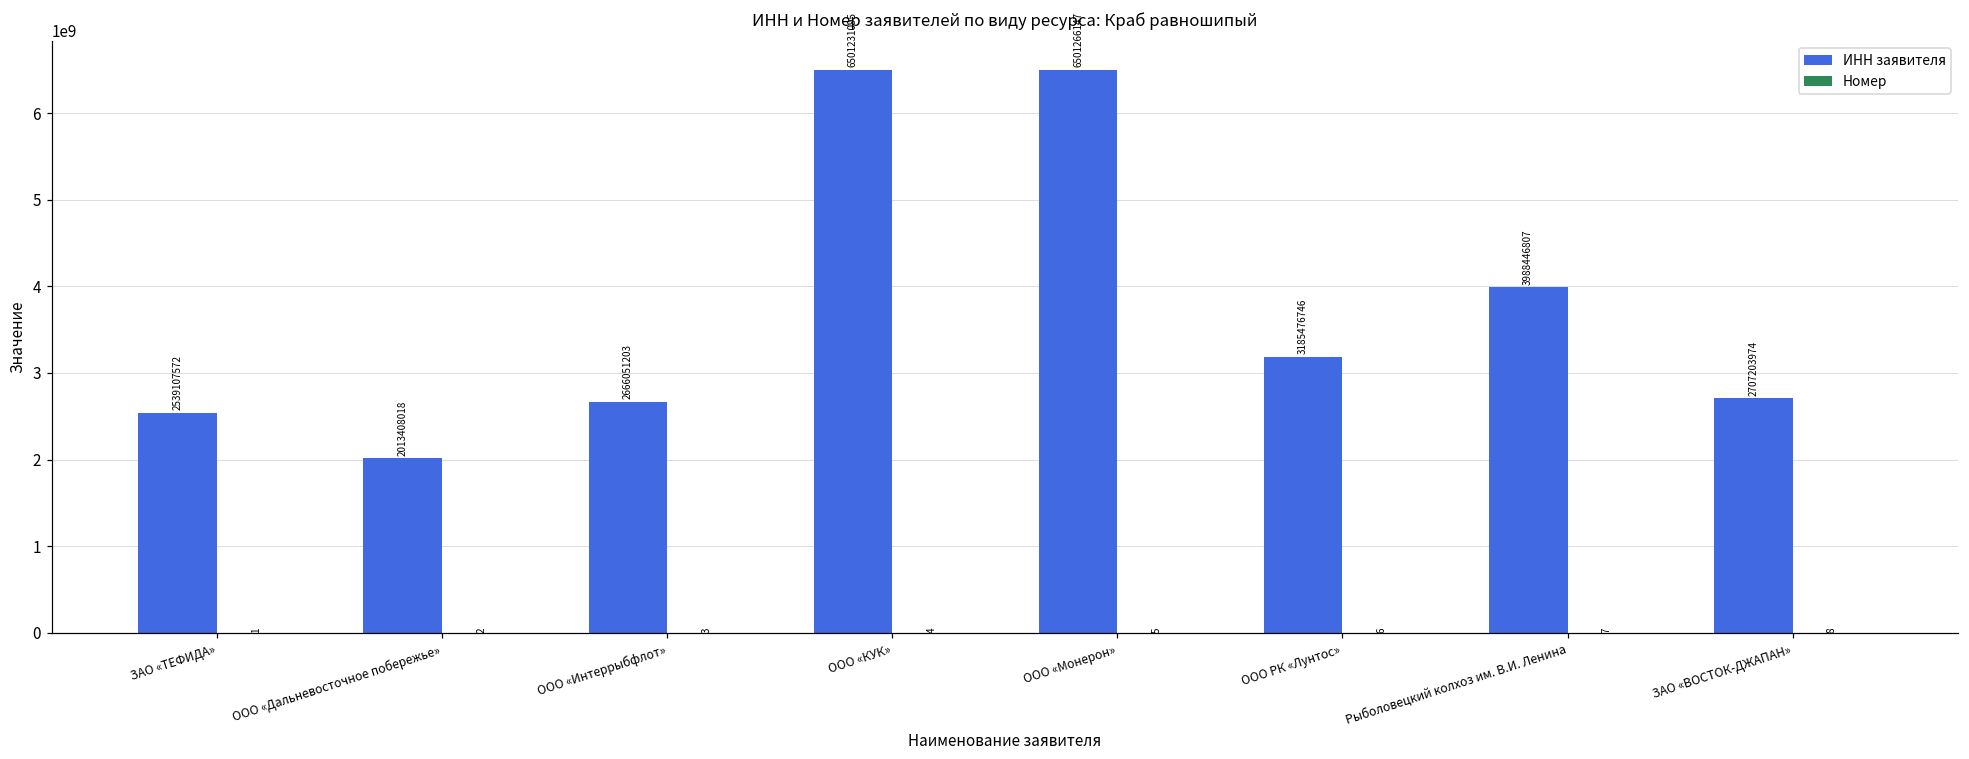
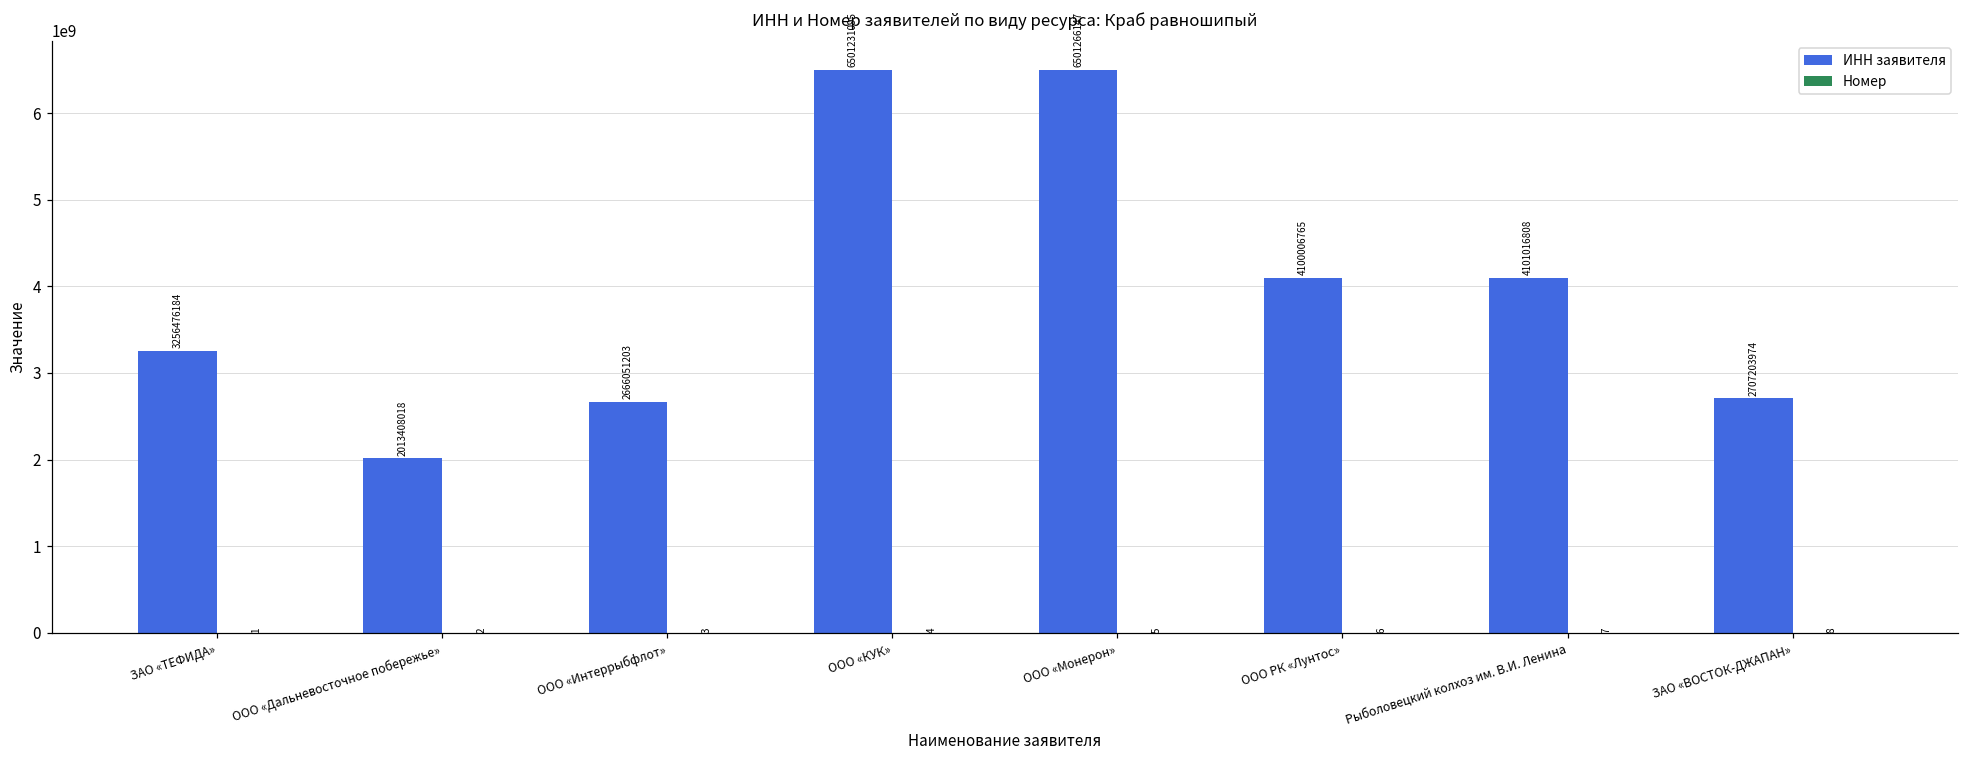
  {
    "ИНН заявителя": {
-     "ЗАО «ТЕФИДА»": 2539107572,
+     "ЗАО «ТЕФИДА»": 3256476184,
      "ООО «Дальневосточное побережье»": 2013408018,
      "ООО «Интеррыбфлот»": 2666051203,
      "ООО «КУК»": 6501231095,
      "ООО «Монерон»": 6501266147,
-     "ООО РК «Лунтос»": 3185476746,
-     "Рыболовецкий колхоз им. В.И. Ленина": 3988446807,
+     "ООО РК «Лунтос»": 4100006765,
+     "Рыболовецкий колхоз им. В.И. Ленина": 4101016808,
      "ЗАО «ВОСТОК-ДЖАПАН»": 2707203974
    },
    "Номер": {
      "ЗАО «ТЕФИДА»": 1,
      "ООО «Дальневосточное побережье»": 2,
      "ООО «Интеррыбфлот»": 3,
      "ООО «КУК»": 4,
      "ООО «Монерон»": 5,
      "ООО РК «Лунтос»": 6,
      "Рыболовецкий колхоз им. В.И. Ленина": 7,
      "ЗАО «ВОСТОК-ДЖАПАН»": 8
    }
  }
